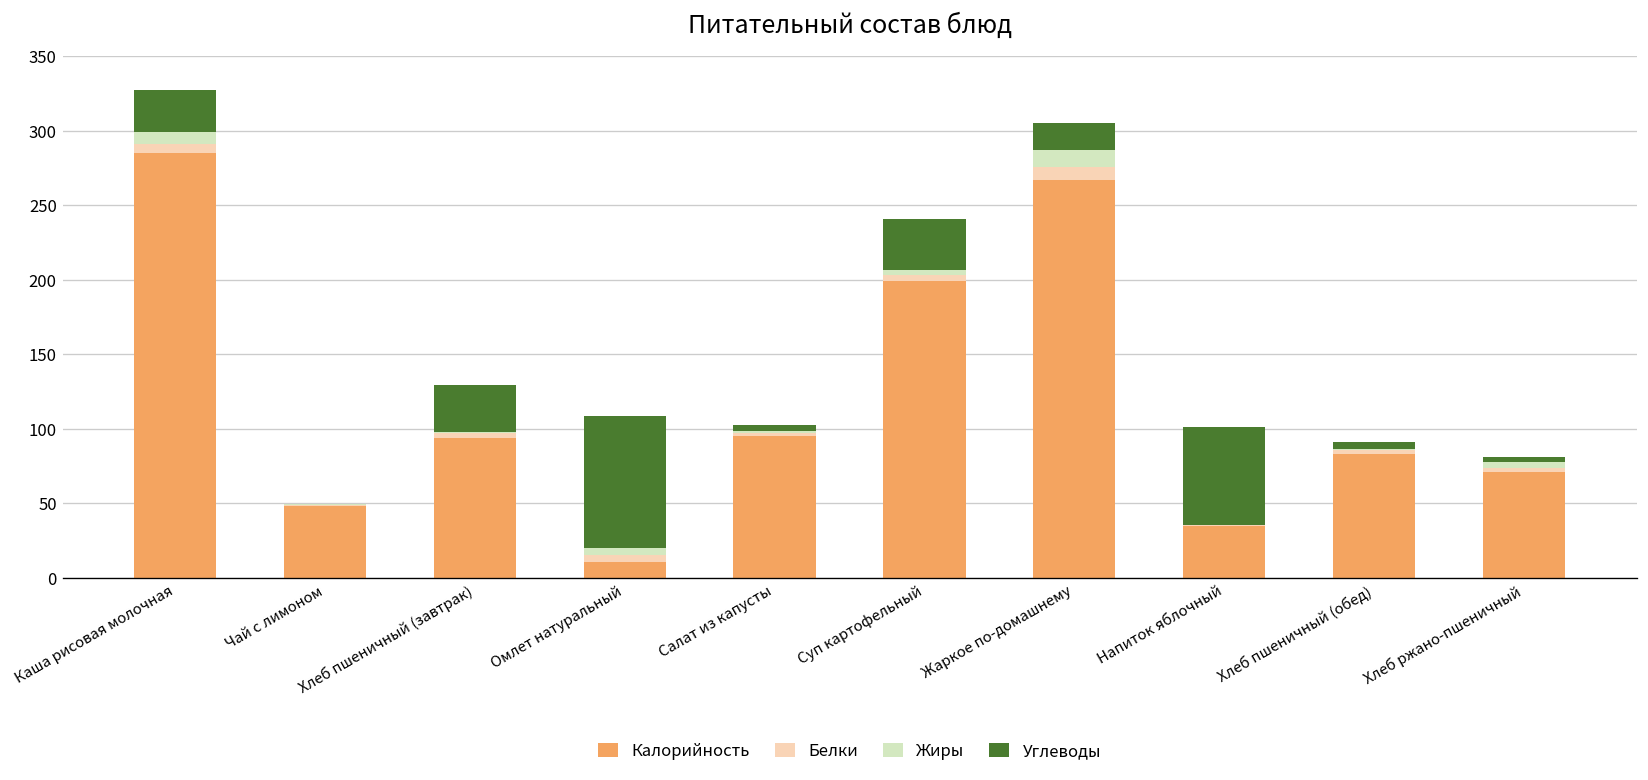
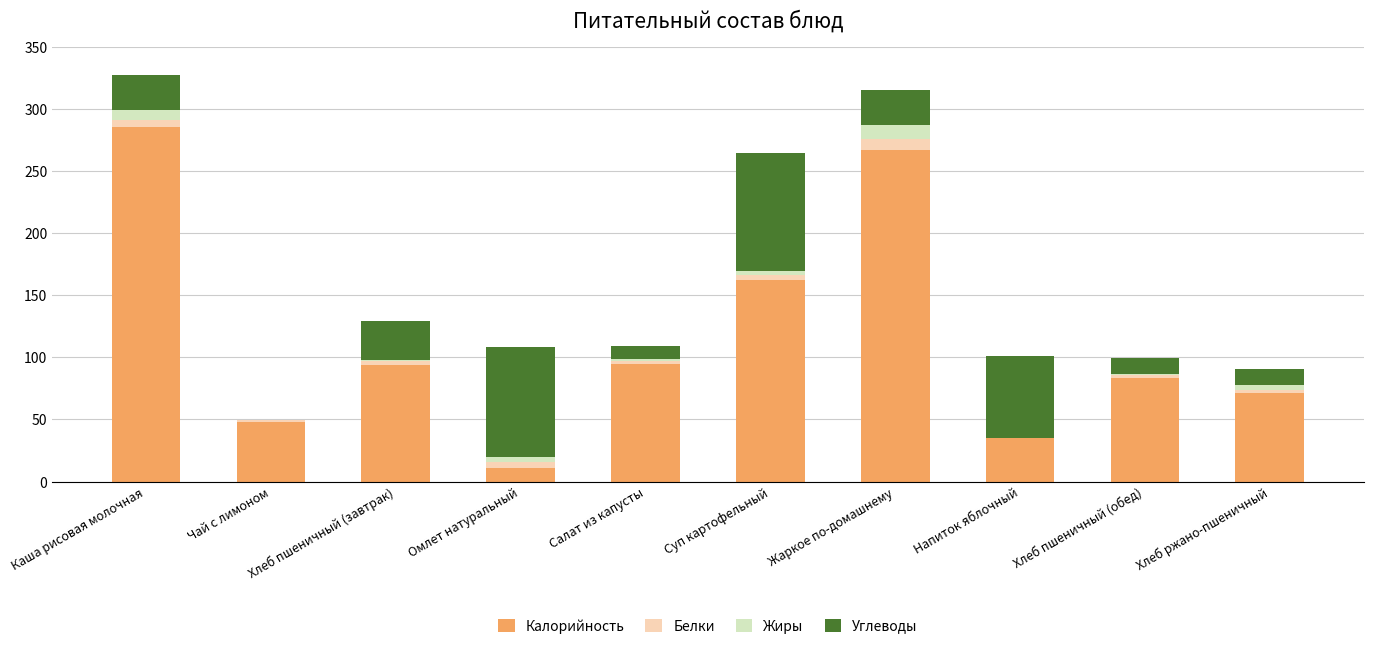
  {
    "Калорийность": {
      "Каша рисовая молочная": 285,
      "Чай с лимоном": 48,
      "Хлеб пшеничный (завтрак)": 94,
      "Омлет натуральный": 11,
      "Салат из капусты": 95,
-     "Суп картофельный": 199,
+     "Суп картофельный": 162,
      "Жаркое по-домашнему": 267,
      "Напиток яблочный": 35,
      "Хлеб пшеничный (обед)": 83,
      "Хлеб ржано-пшеничный": 71
    },
    "Углеводы": {
      "Каша рисовая молочная": 28,
      "Хлеб пшеничный (завтрак)": 32,
      "Омлет натуральный": 88,
-     "Салат из капусты": 4,
-     "Суп картофельный": 34,
-     "Жаркое по-домашнему": 18,
+     "Салат из капусты": 10,
+     "Суп картофельный": 95,
+     "Жаркое по-домашнему": 28,
      "Напиток яблочный": 66,
-     "Хлеб пшеничный (обед)": 5,
-     "Хлеб ржано-пшеничный": 3
+     "Хлеб пшеничный (обед)": 13,
+     "Хлеб ржано-пшеничный": 13
    }
  }
